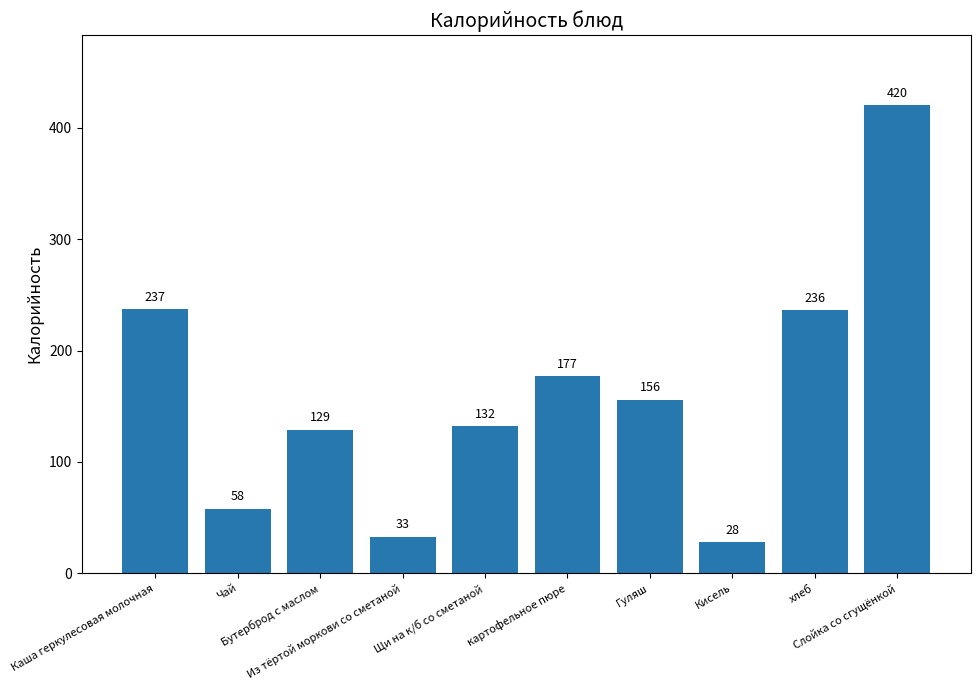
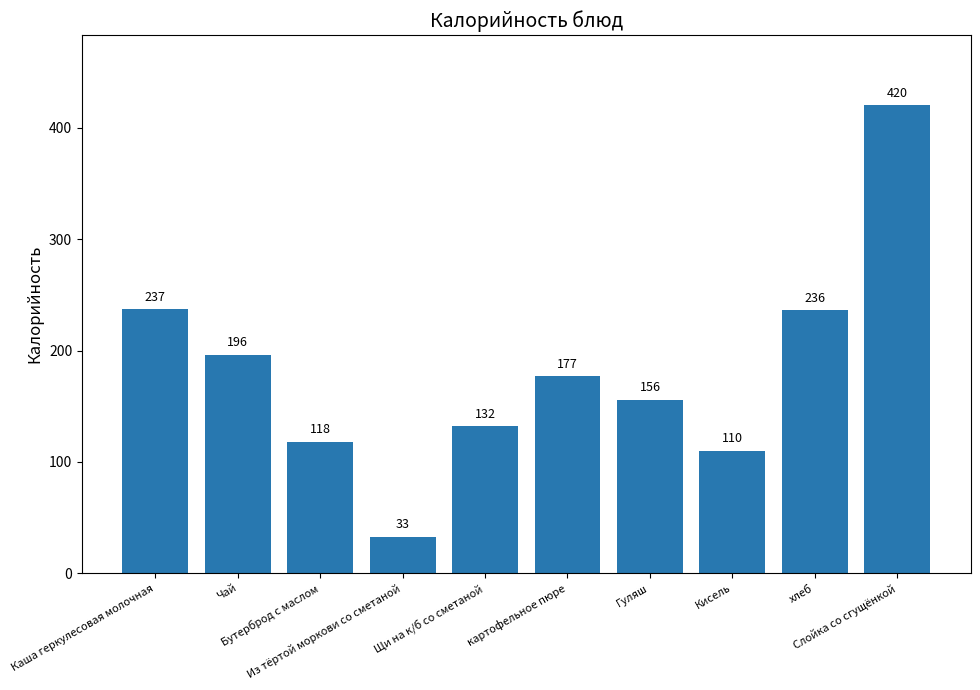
  {
    "Каша геркулесовая молочная": 237,
-   "Чай": 58,
-   "Бутерброд с маслом": 129,
+   "Чай": 196,
+   "Бутерброд с маслом": 118,
    "Из тёртой моркови со сметаной": 33,
    "Щи на к/б со сметаной": 132,
    "картофельное пюре": 177,
    "Гуляш": 156,
-   "Кисель": 28,
+   "Кисель": 110,
    "хлеб": 236,
    "Слойка со сгущёнкой": 420
  }
